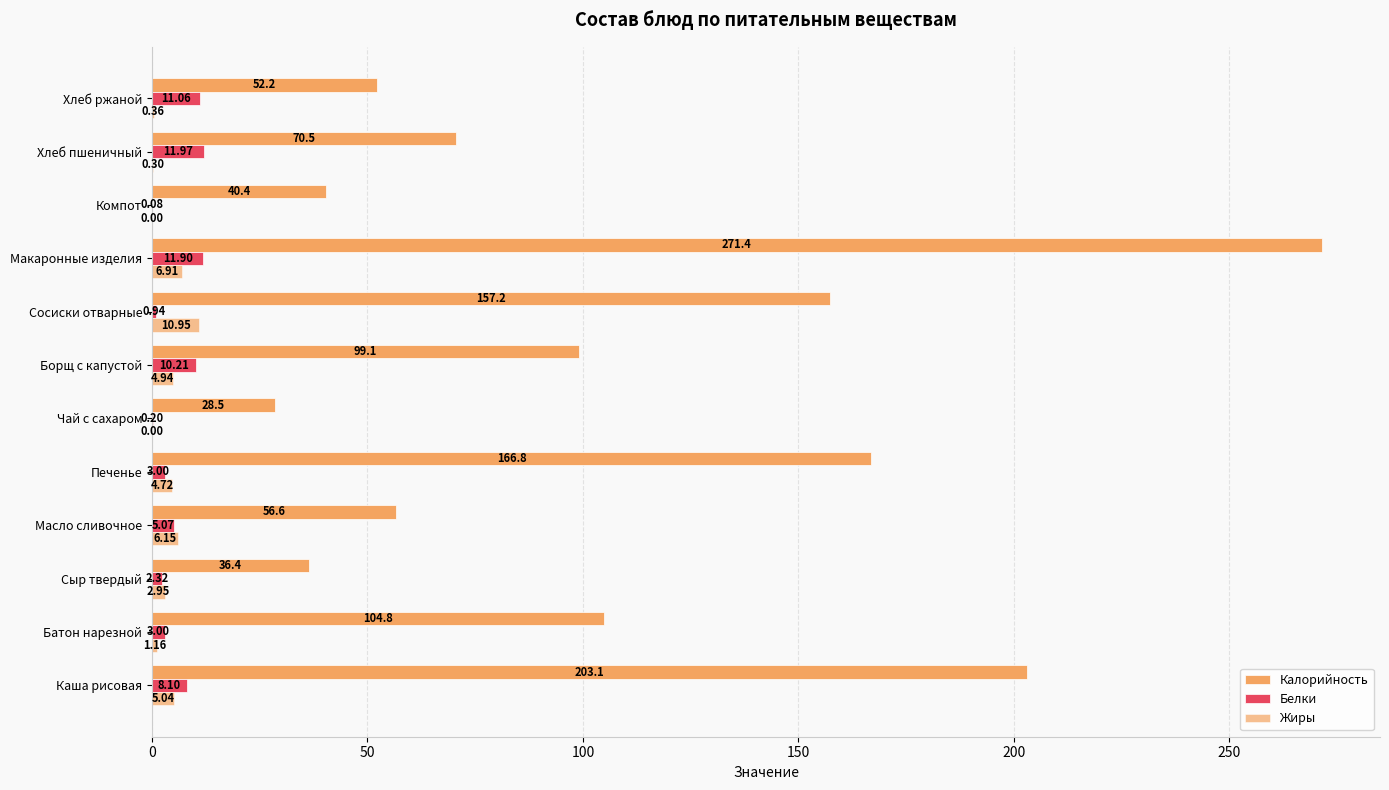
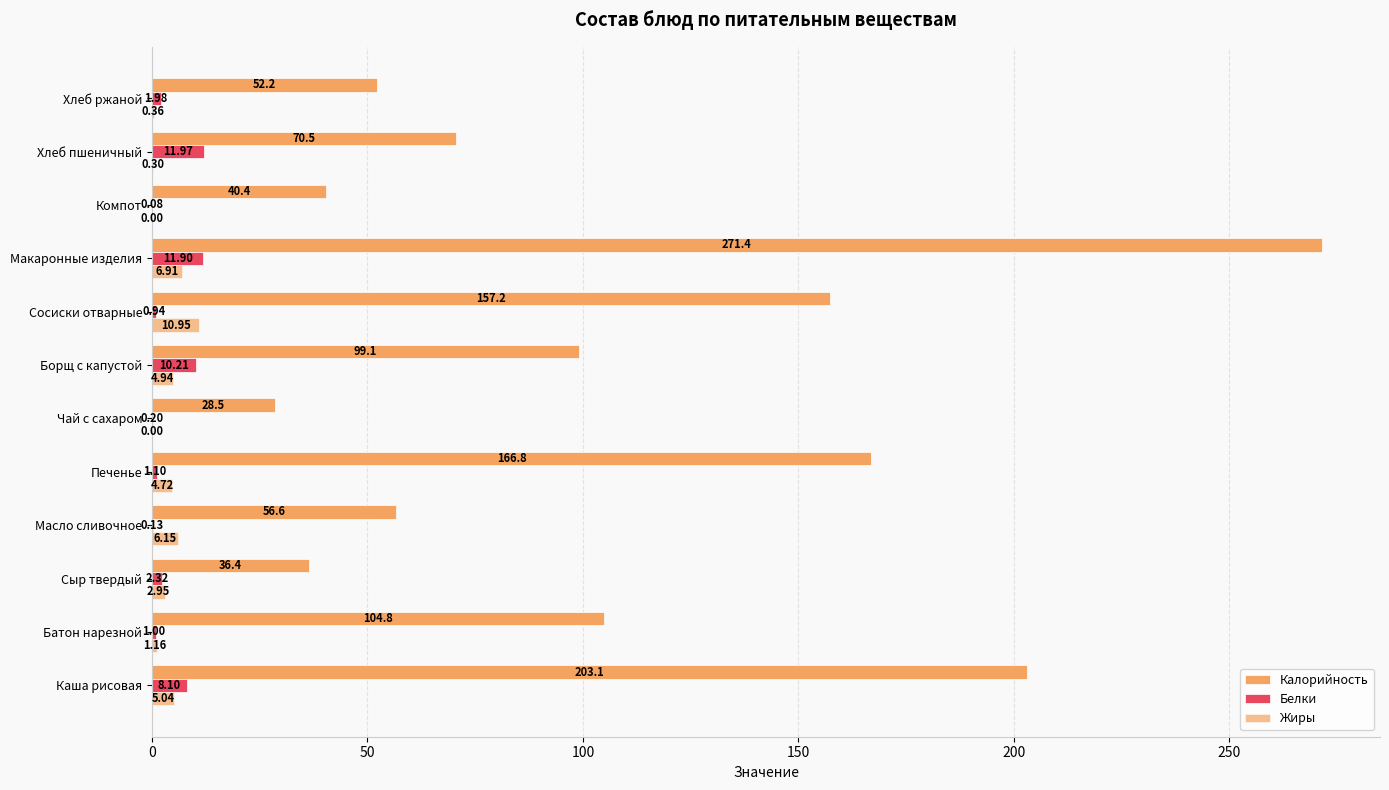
  {
    "Белки": {
-     "Хлеб ржаной": 11.06,
+     "Хлеб ржаной": 1.98,
      "Хлеб пшеничный": 11.97,
      "Компот": 0.08,
      "Макаронные изделия": 11.90,
      "Сосиски отварные": 0.94,
      "Борщ с капустой": 10.21,
      "Чай с сахаром": 0.20,
-     "Печенье": 3.00,
-     "Масло сливочное": 5.07,
+     "Печенье": 1.10,
+     "Масло сливочное": 0.13,
      "Сыр твердый": 2.32,
-     "Батон нарезной": 3.00,
+     "Батон нарезной": 1.00,
      "Каша рисовая": 8.10
    }
  }
